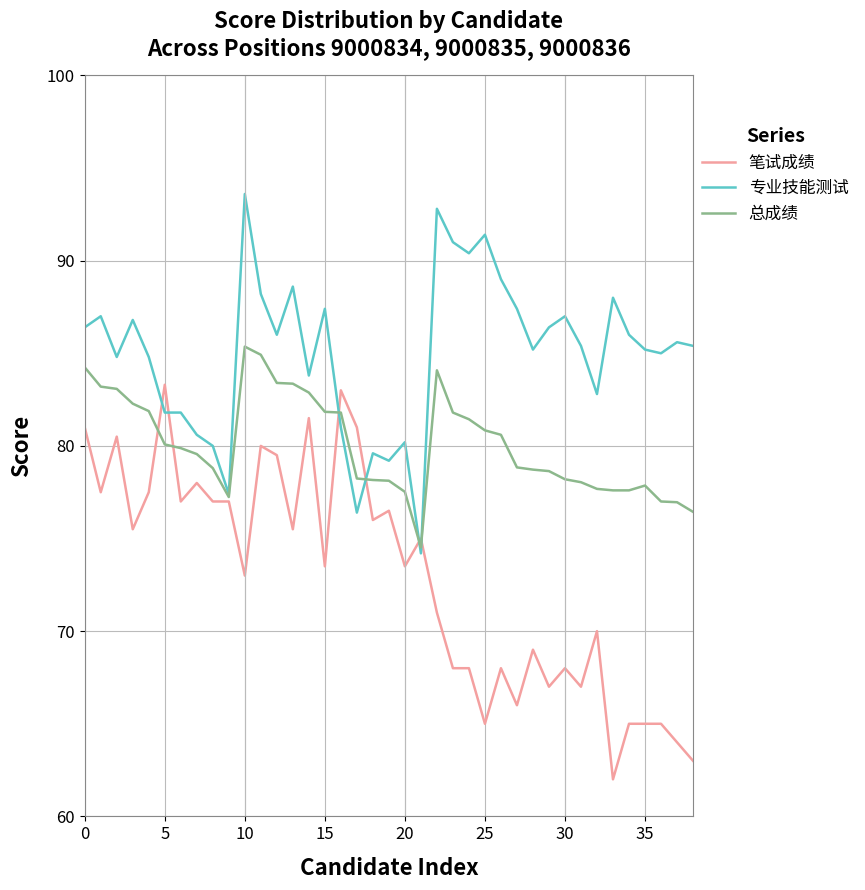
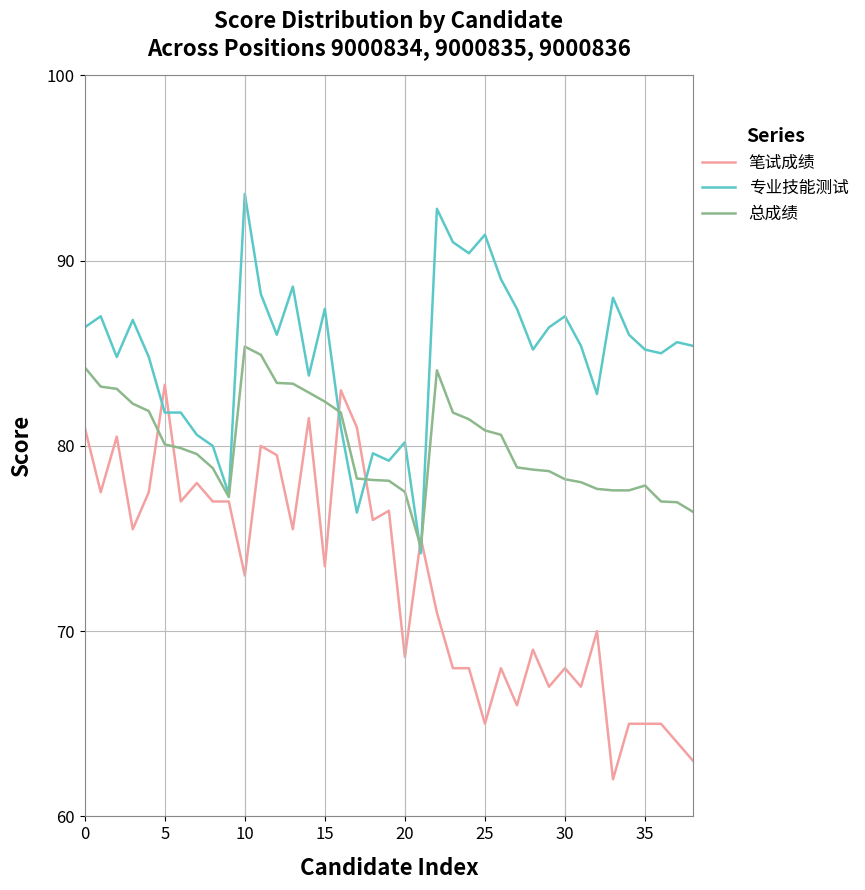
  {
    "笔试成绩": {
      "0": 81.0,
      "5": 83.3,
      "10": 73.0,
      "15": 73.5,
-     "20": 73.5,
+     "20": 68.6,
      "25": 65.0,
      "30": 68.0,
      "35": 65.0
    },
    "专业技能测试": {
      "0": 86.4,
      "5": 81.8,
      "10": 93.6,
      "15": 87.4,
      "20": 80.2,
      "25": 91.4,
      "30": 87.0,
      "35": 85.2
    },
    "总成绩": {
      "0": 84.2,
      "5": 80.1,
      "10": 85.4,
-     "15": 81.8,
+     "15": 82.4,
      "20": 77.5,
      "25": 80.8,
      "30": 78.2,
      "35": 77.9
    }
  }
